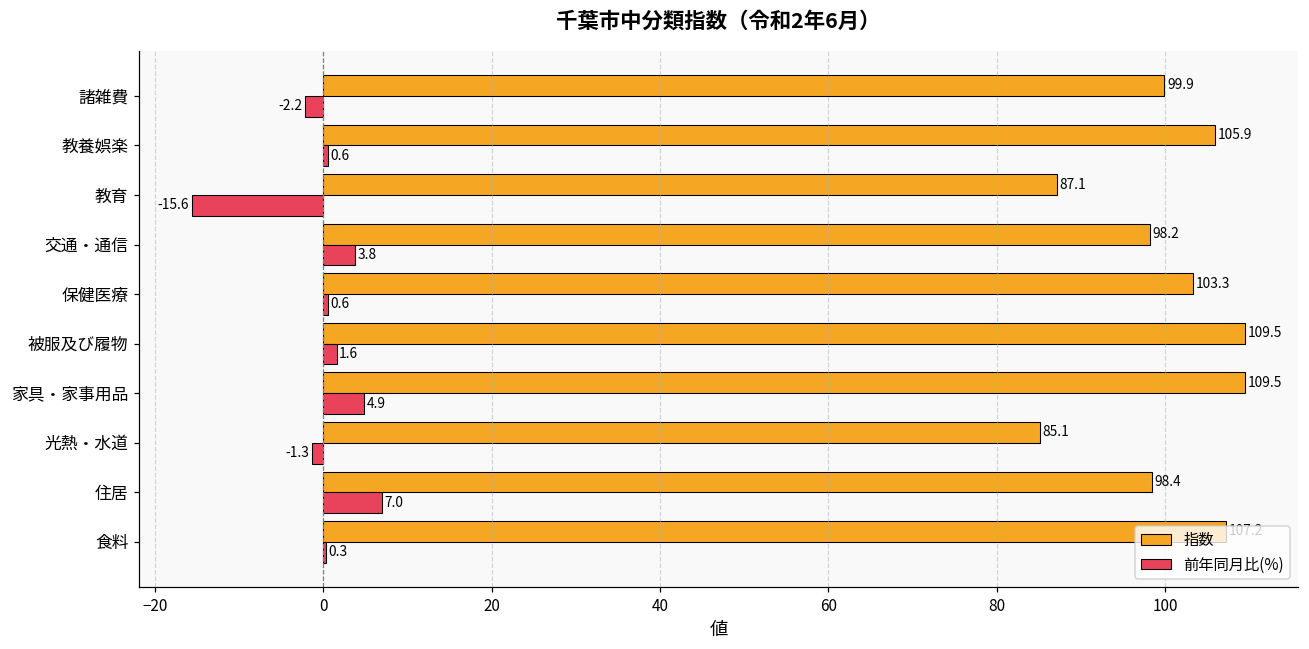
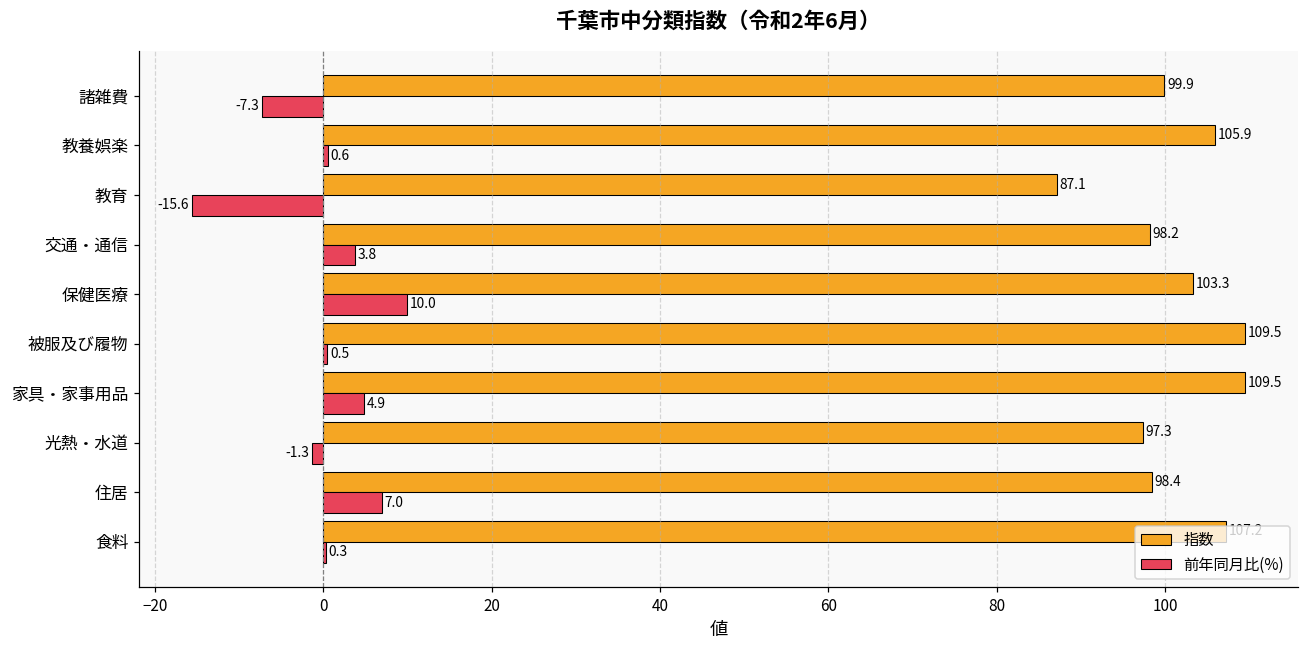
  {
    "指数": {
      "諸雑費": 99.9,
      "教養娯楽": 105.9,
      "教育": 87.1,
      "交通・通信": 98.2,
      "保健医療": 103.3,
      "被服及び履物": 109.5,
      "家具・家事用品": 109.5,
-     "光熱・水道": 85.1,
+     "光熱・水道": 97.3,
      "住居": 98.4
    },
    "前年同月比(%)": {
-     "諸雑費": -2.2,
+     "諸雑費": -7.3,
      "教養娯楽": 0.6,
      "教育": -15.6,
      "交通・通信": 3.8,
-     "保健医療": 0.6,
-     "被服及び履物": 1.6,
+     "保健医療": 10.0,
+     "被服及び履物": 0.5,
      "家具・家事用品": 4.9,
      "光熱・水道": -1.3,
      "住居": 7.0,
      "食料": 0.3
    }
  }
